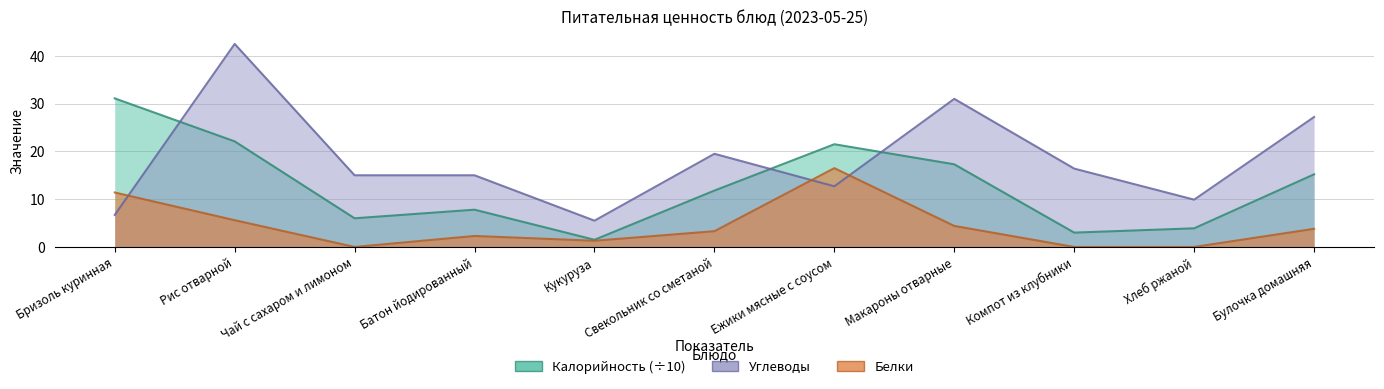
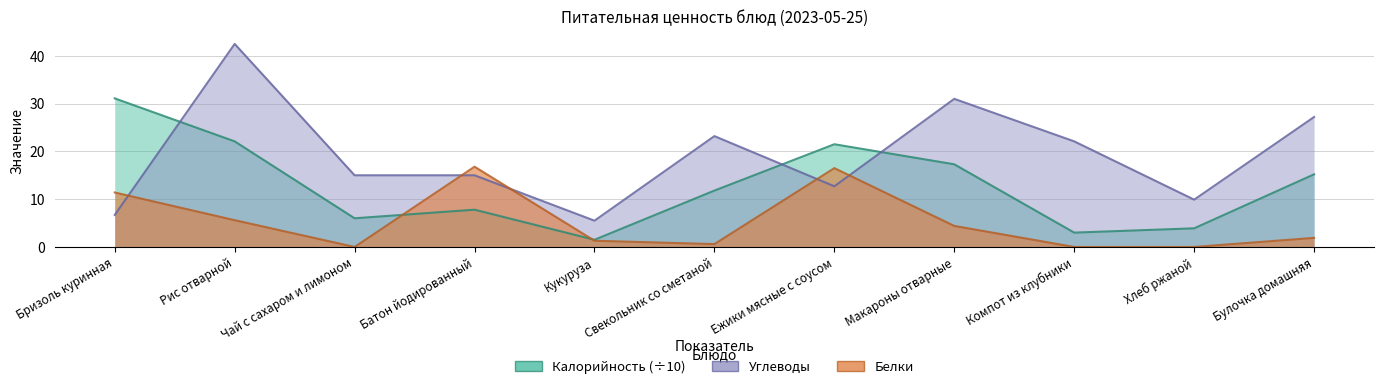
  {
    "Калорийность (÷10)": {
      "Бризоль куринная": 31,
      "Рис отварной": 22,
      "Чай с сахаром и лимоном": 6,
      "Батон йодированный": 8,
      "Свекольник со сметаной": 12,
      "Ежики мясные с соусом": 22,
      "Макароны отварные": 17,
      "Компот из клубники": 3,
      "Хлеб ржаной": 4,
      "Булочка домашняя": 15
    },
    "Углеводы": {
      "Бризоль куринная": 7,
      "Рис отварной": 43,
      "Чай с сахаром и лимоном": 15,
      "Батон йодированный": 15,
      "Кукуруза": 6,
-     "Свекольник со сметаной": 20,
+     "Свекольник со сметаной": 23,
      "Ежики мясные с соусом": 13,
      "Макароны отварные": 31,
-     "Компот из клубники": 16,
+     "Компот из клубники": 22,
      "Хлеб ржаной": 10,
      "Булочка домашняя": 27
    },
    "Белки": {
      "Бризоль куринная": 11,
      "Рис отварной": 6,
      "Чай с сахаром и лимоном": 0,
-     "Батон йодированный": 2,
-     "Свекольник со сметаной": 3,
+     "Батон йодированный": 17,
+     "Свекольник со сметаной": 1,
      "Ежики мясные с соусом": 17,
      "Макароны отварные": 4,
      "Компот из клубники": 0,
      "Хлеб ржаной": 0,
-     "Булочка домашняя": 4
+     "Булочка домашняя": 2
    }
  }
